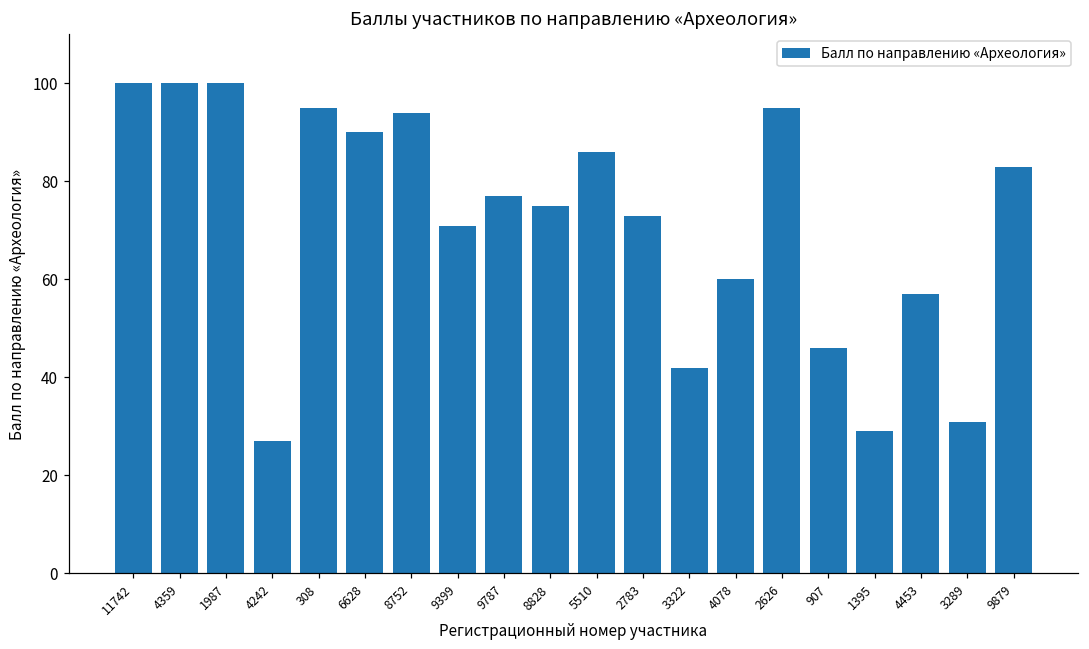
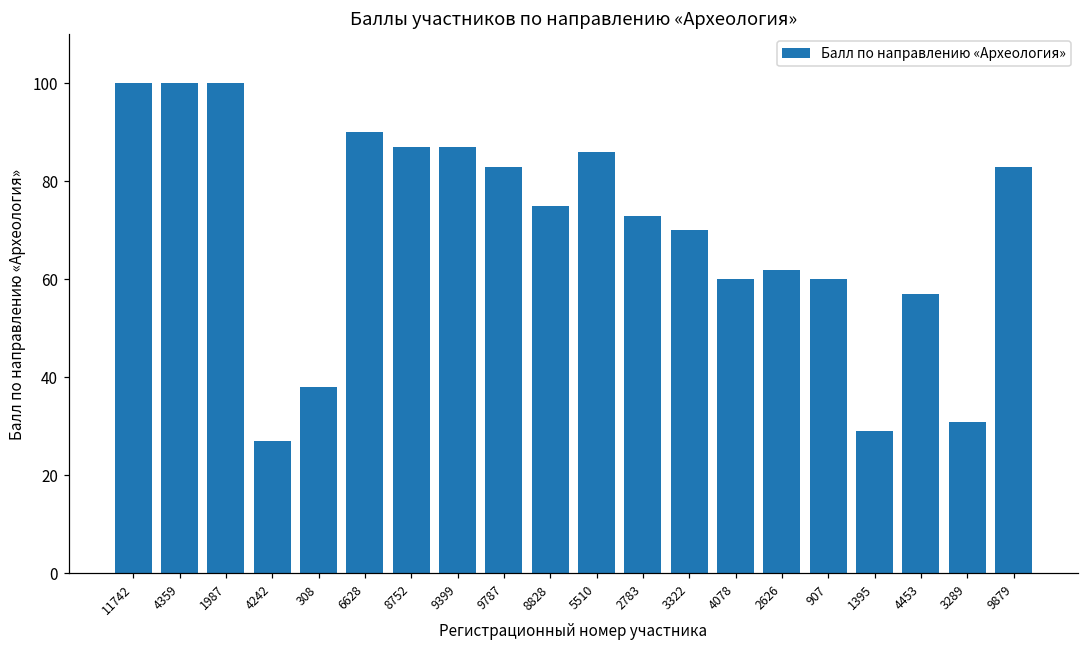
  {
    "11742": 100,
    "4359": 100,
    "1987": 100,
    "4242": 27,
-   "308": 95,
+   "308": 38,
    "6628": 90,
-   "8752": 94,
-   "9399": 71,
-   "9787": 77,
+   "8752": 87,
+   "9399": 87,
+   "9787": 83,
    "8828": 75,
    "5510": 86,
    "2783": 73,
-   "3322": 42,
+   "3322": 70,
    "4078": 60,
-   "2626": 95,
-   "907": 46,
+   "2626": 62,
+   "907": 60,
    "1395": 29,
    "4453": 57,
    "3289": 31,
    "9879": 83
  }
